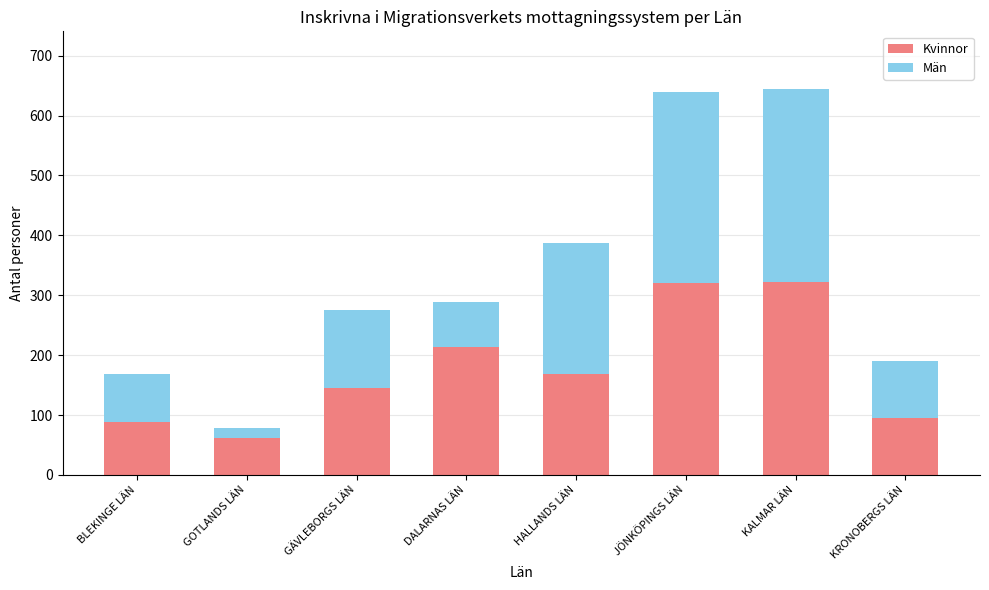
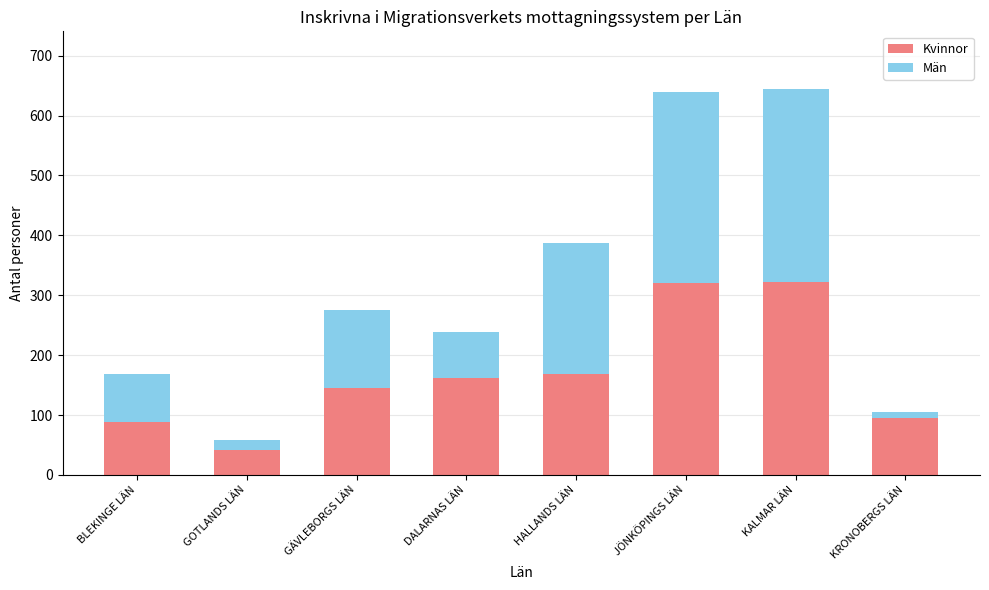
  {
    "Kvinnor": {
      "BLEKINGE LÄN": 90,
-     "GOTLANDS LÄN": 60,
+     "GOTLANDS LÄN": 40,
      "GÄVLEBORGS LÄN": 150,
-     "DALARNAS LÄN": 210,
+     "DALARNAS LÄN": 160,
      "HALLANDS LÄN": 170,
      "JÖNKÖPINGS LÄN": 320,
      "KALMAR LÄN": 320,
      "KRONOBERGS LÄN": 100
    },
    "Män": {
      "BLEKINGE LÄN": 80,
      "GOTLANDS LÄN": 20,
      "GÄVLEBORGS LÄN": 130,
      "DALARNAS LÄN": 80,
      "HALLANDS LÄN": 220,
      "JÖNKÖPINGS LÄN": 320,
      "KALMAR LÄN": 320,
-     "KRONOBERGS LÄN": 100
+     "KRONOBERGS LÄN": 10
    }
  }
